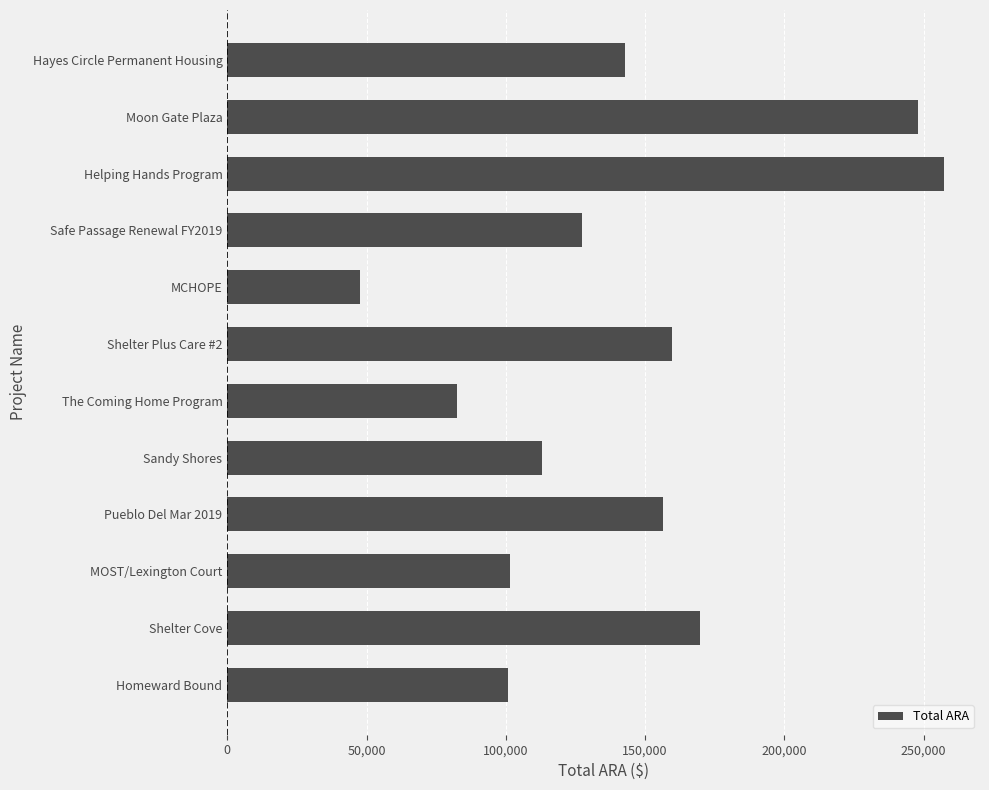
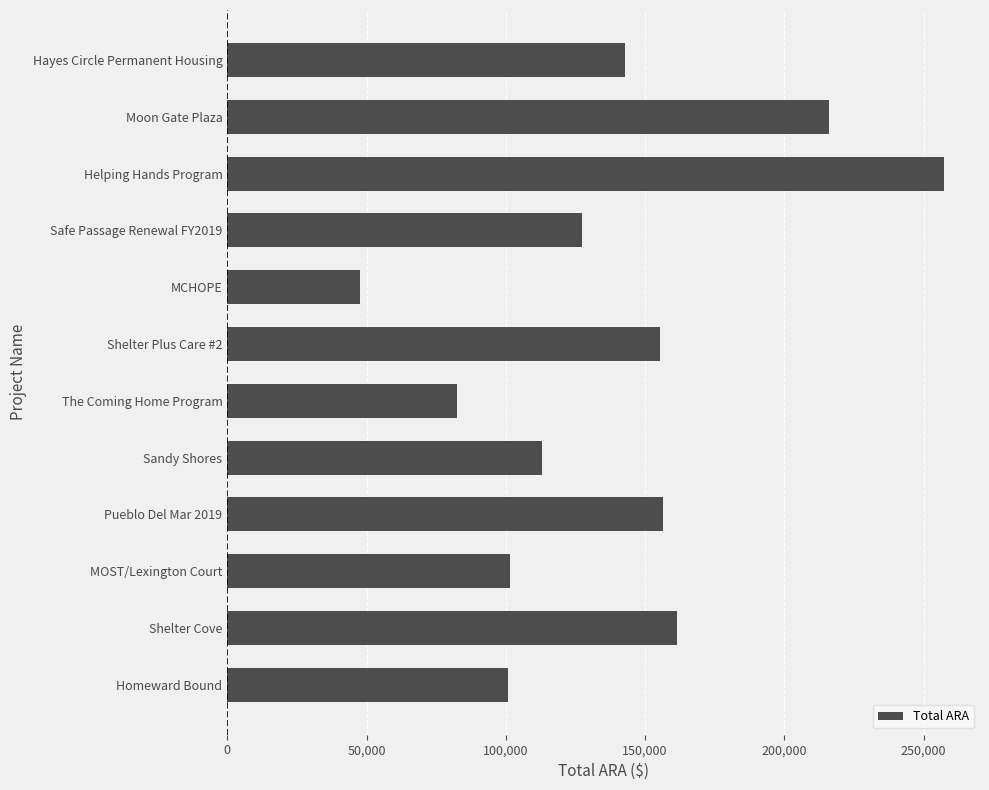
  {
    "Hayes Circle Permanent Housing": "143,000",
-   "Moon Gate Plaza": "248,000",
+   "Moon Gate Plaza": "216,000",
    "Helping Hands Program": "257,000",
    "Safe Passage Renewal FY2019": "127,000",
    "MCHOPE": "48,000",
-   "Shelter Plus Care #2": "160,000",
+   "Shelter Plus Care #2": "155,000",
    "The Coming Home Program": "83,000",
    "Sandy Shores": "113,000",
    "Pueblo Del Mar 2019": "156,000",
    "MOST/Lexington Court": "101,000",
-   "Shelter Cove": "170,000",
+   "Shelter Cove": "162,000",
    "Homeward Bound": "101,000"
  }
